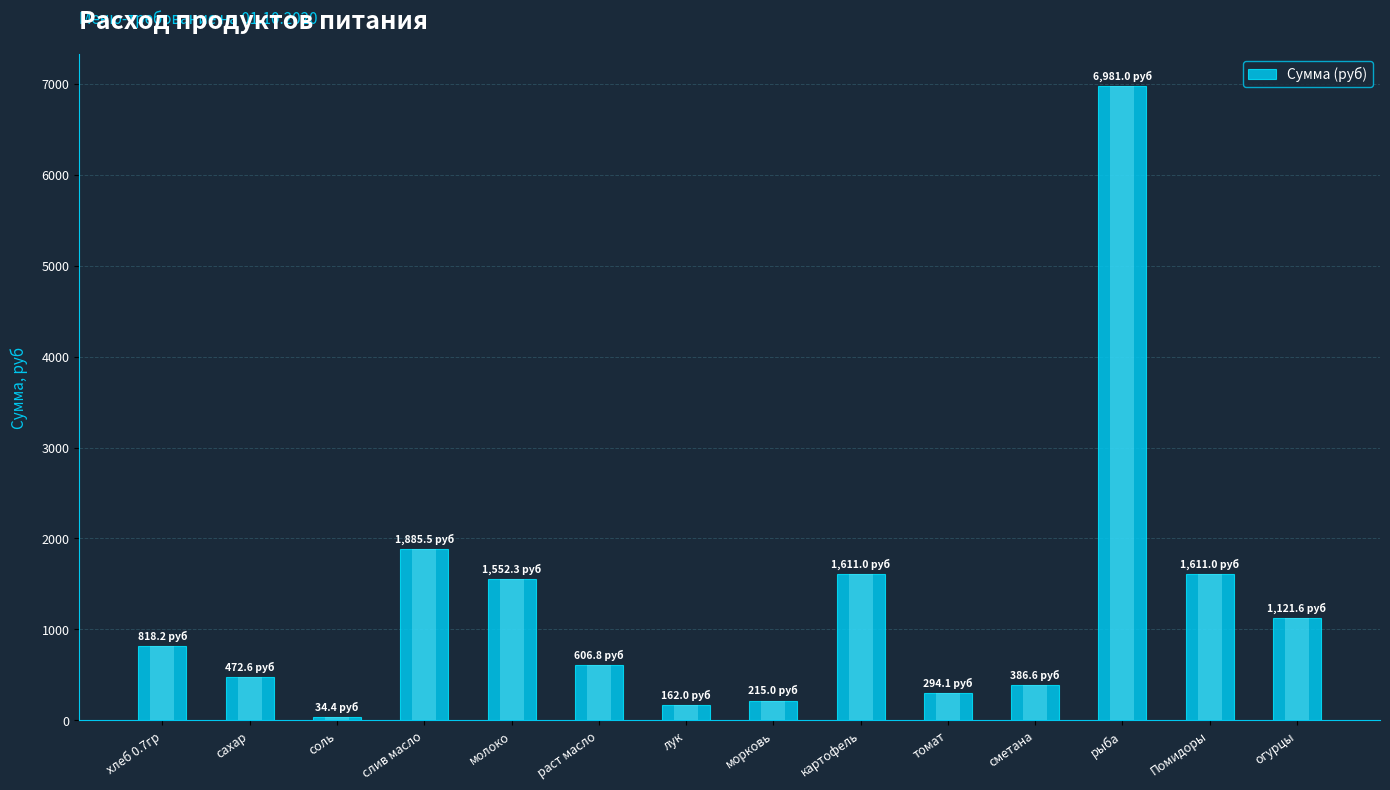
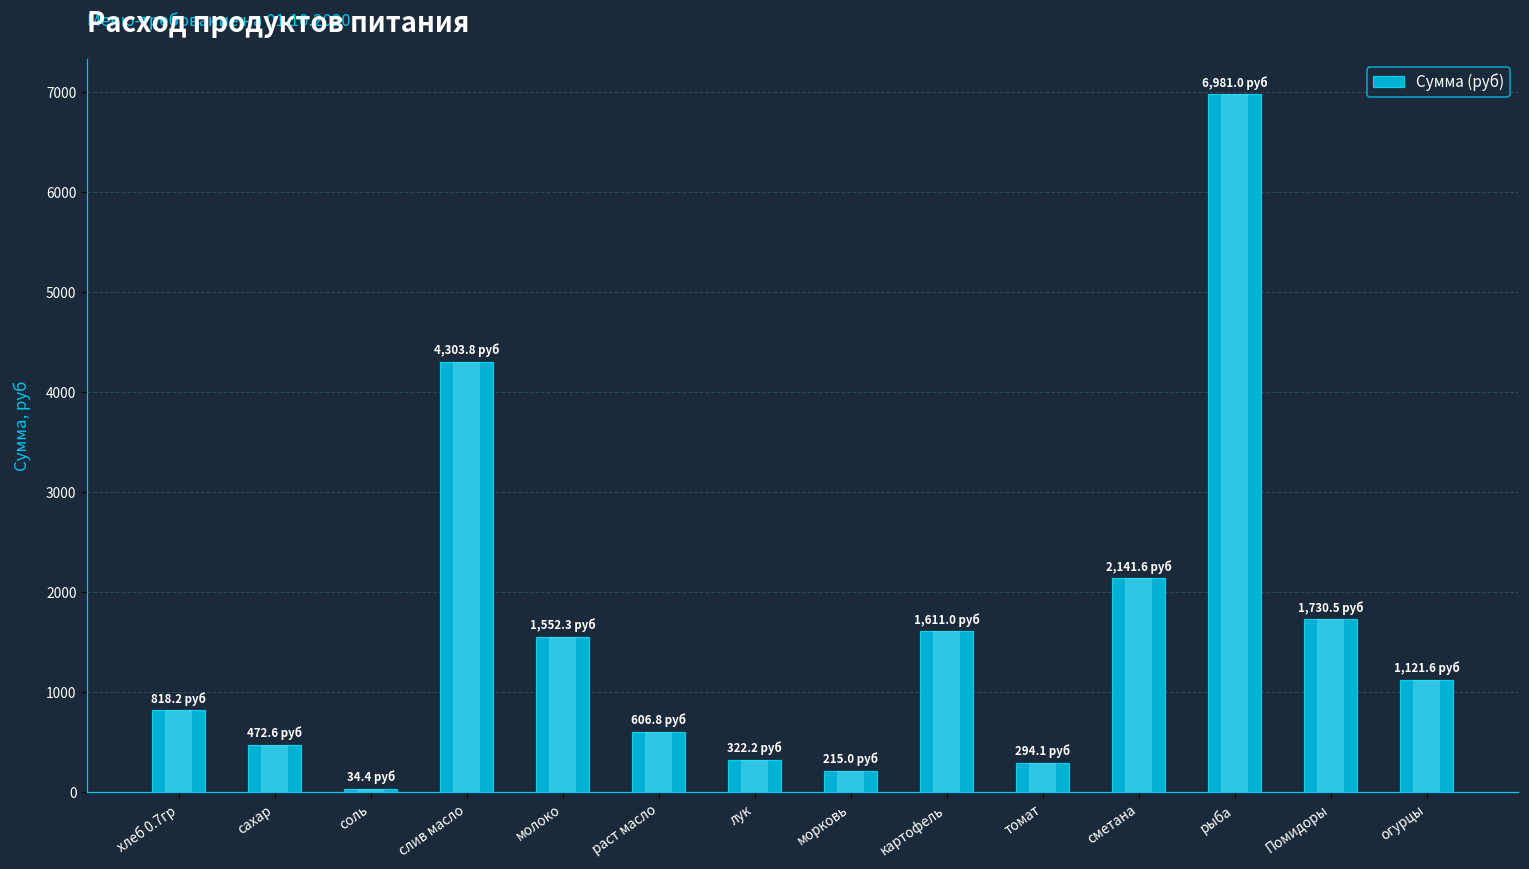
  {
    "хлеб 0.7гр": "818.2",
    "сахар": "472.6",
    "соль": "34.4",
-   "слив масло": "1,885.5",
+   "слив масло": "4,303.8",
    "молоко": "1,552.3",
    "раст масло": "606.8",
-   "лук": "162.0",
+   "лук": "322.2",
    "морковь": "215.0",
    "картофель": "1,611.0",
    "томат": "294.1",
-   "сметана": "386.6",
+   "сметана": "2,141.6",
    "рыба": "6,981.0",
-   "Помидоры": "1,611.0",
+   "Помидоры": "1,730.5",
    "огурцы": "1,121.6"
  }
